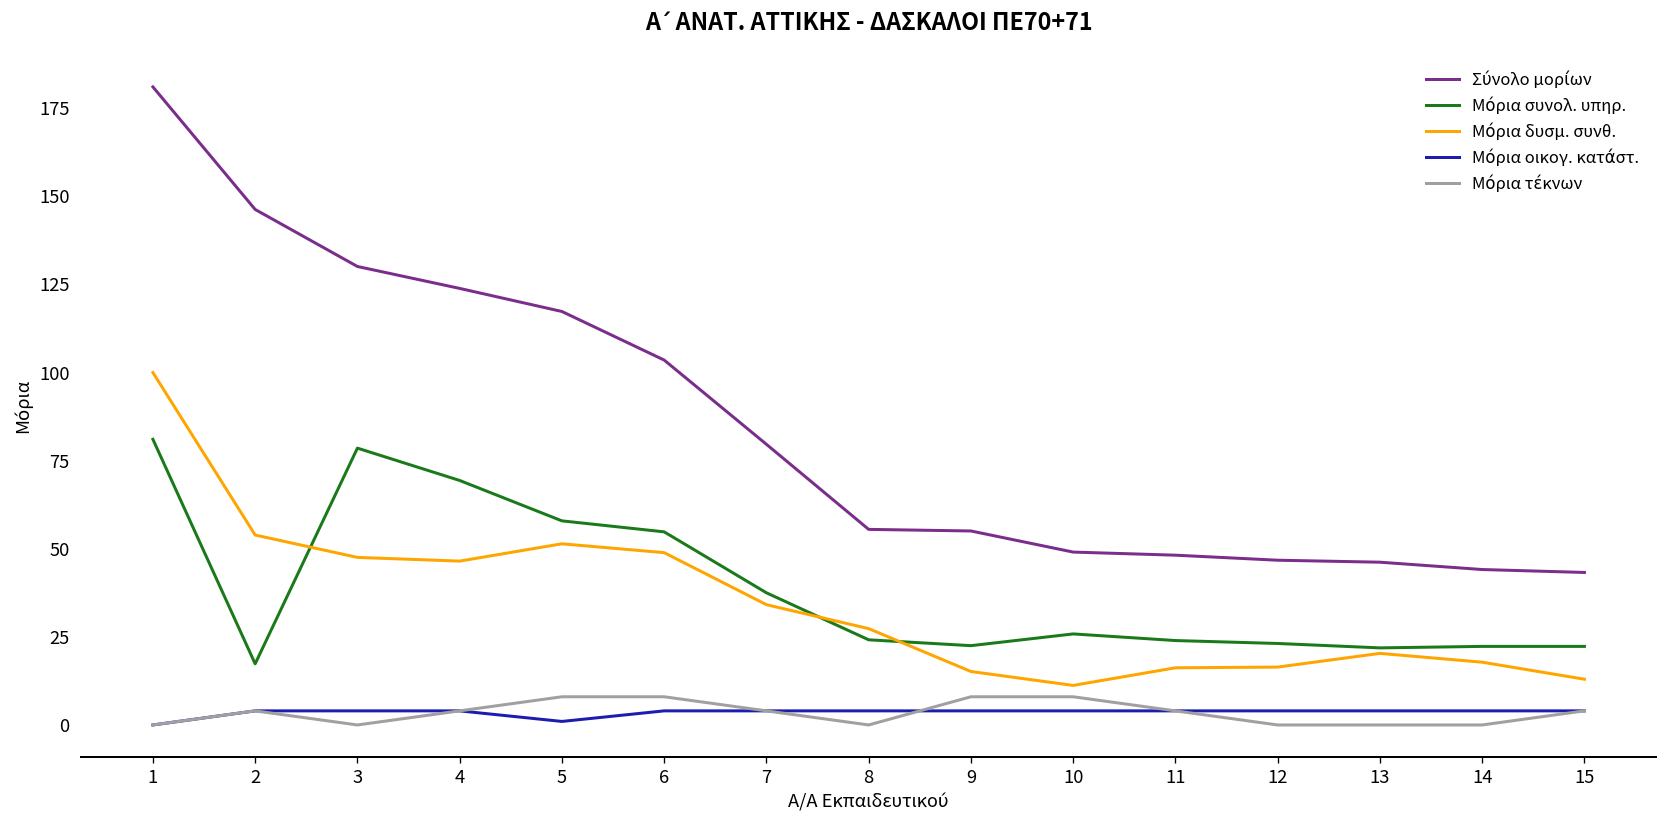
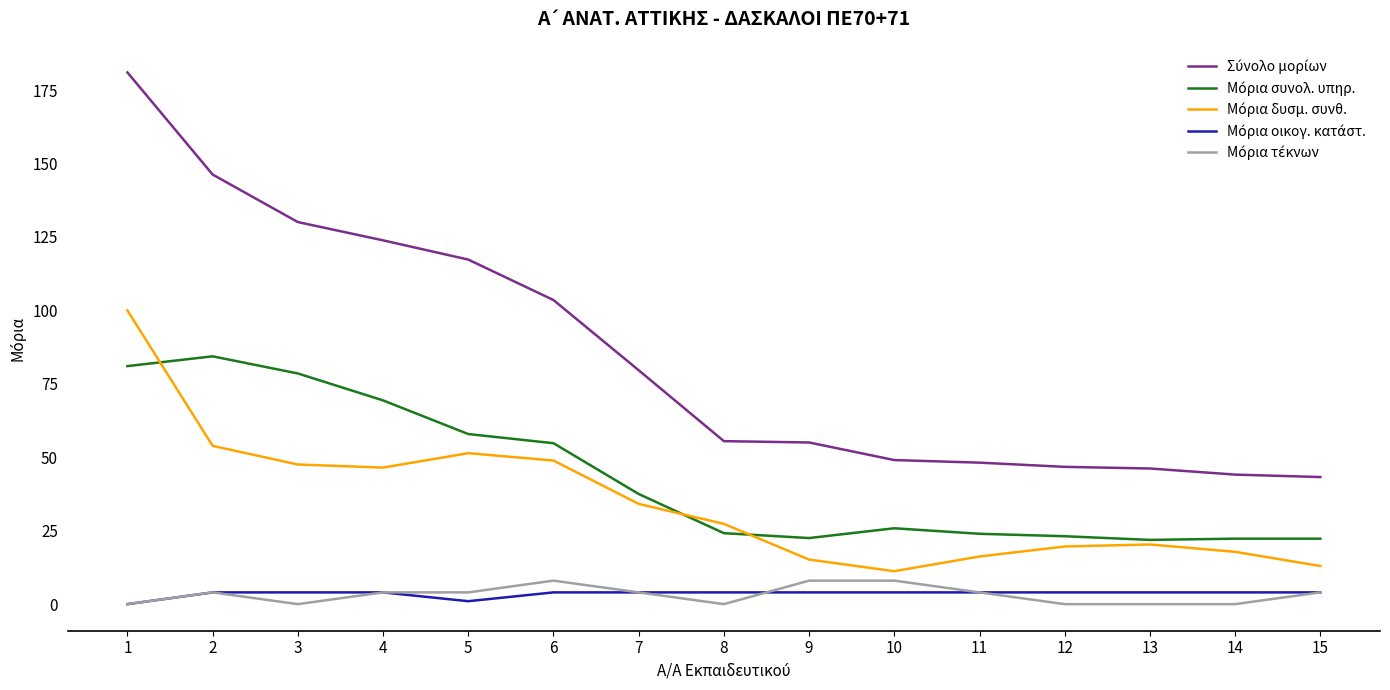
  {
    "Σύνολο μορίων": {
      "1": 181,
      "2": 146,
      "3": 130,
      "4": 124,
      "5": 117,
      "6": 104,
      "7": 80,
      "8": 55,
      "9": 55,
      "10": 49,
      "11": 48,
      "12": 47,
      "13": 46,
      "14": 44,
      "15": 43
    },
    "Μόρια συνολ. υπηρ.": {
      "1": 81,
-     "2": 17,
+     "2": 84,
      "3": 79,
      "4": 69,
      "5": 58,
      "6": 55,
      "7": 38,
      "8": 24,
      "9": 23,
      "10": 26,
      "11": 24,
      "12": 23,
      "13": 22,
      "14": 22,
      "15": 22
    },
    "Μόρια δυσμ. συνθ.": {
      "1": 100,
      "2": 54,
      "3": 48,
      "4": 46,
      "5": 51,
      "6": 49,
      "7": 34,
      "8": 27,
      "9": 15,
      "10": 11,
      "11": 16,
-     "12": 16,
+     "12": 20,
      "13": 20,
      "14": 18,
      "15": 13
    },
    "Μόρια οικογ. κατάστ.": {
      "3": 4,
      "5": 1,
      "6": 4,
      "8": 4,
      "9": 4,
      "10": 4,
      "12": 4,
      "13": 4,
      "14": 4
    },
    "Μόρια τέκνων": {
      "3": 0,
-     "5": 8,
+     "5": 4,
      "6": 8,
      "8": 0,
      "9": 8,
      "10": 8,
      "12": 0,
      "13": 0,
      "14": 0
    }
  }
